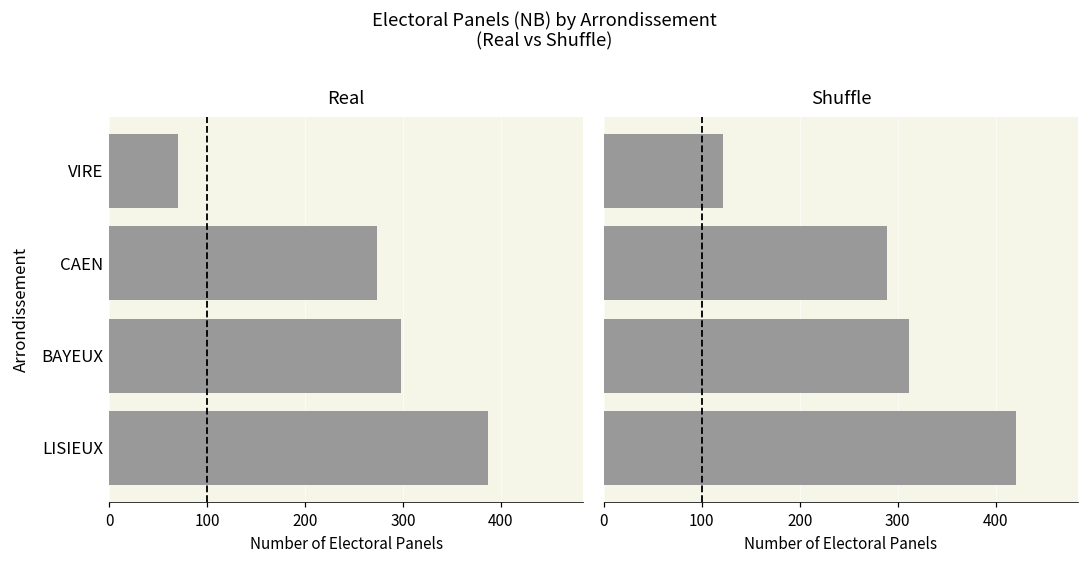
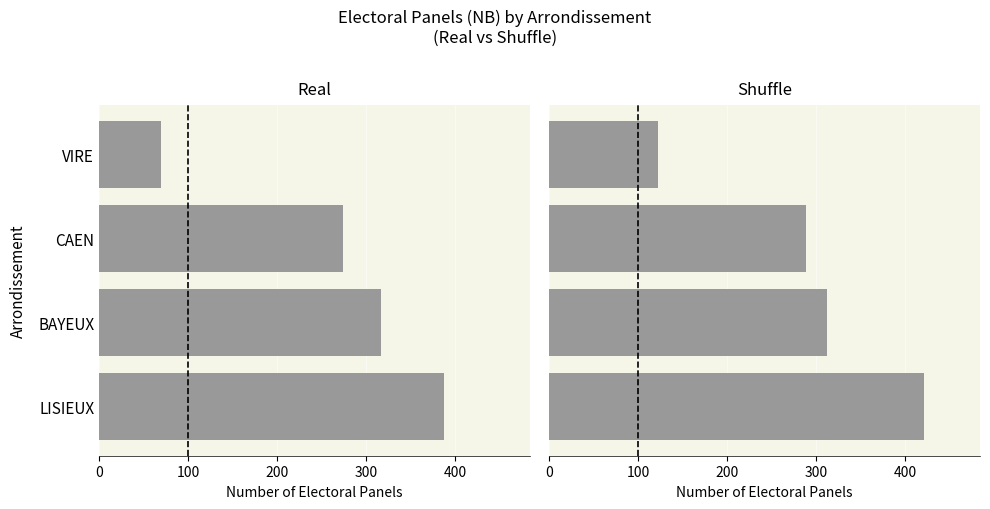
  {
    "Real": {
      "VIRE": 70,
      "CAEN": 270,
-     "BAYEUX": 300,
+     "BAYEUX": 320,
      "LISIEUX": 390
    }
  }
